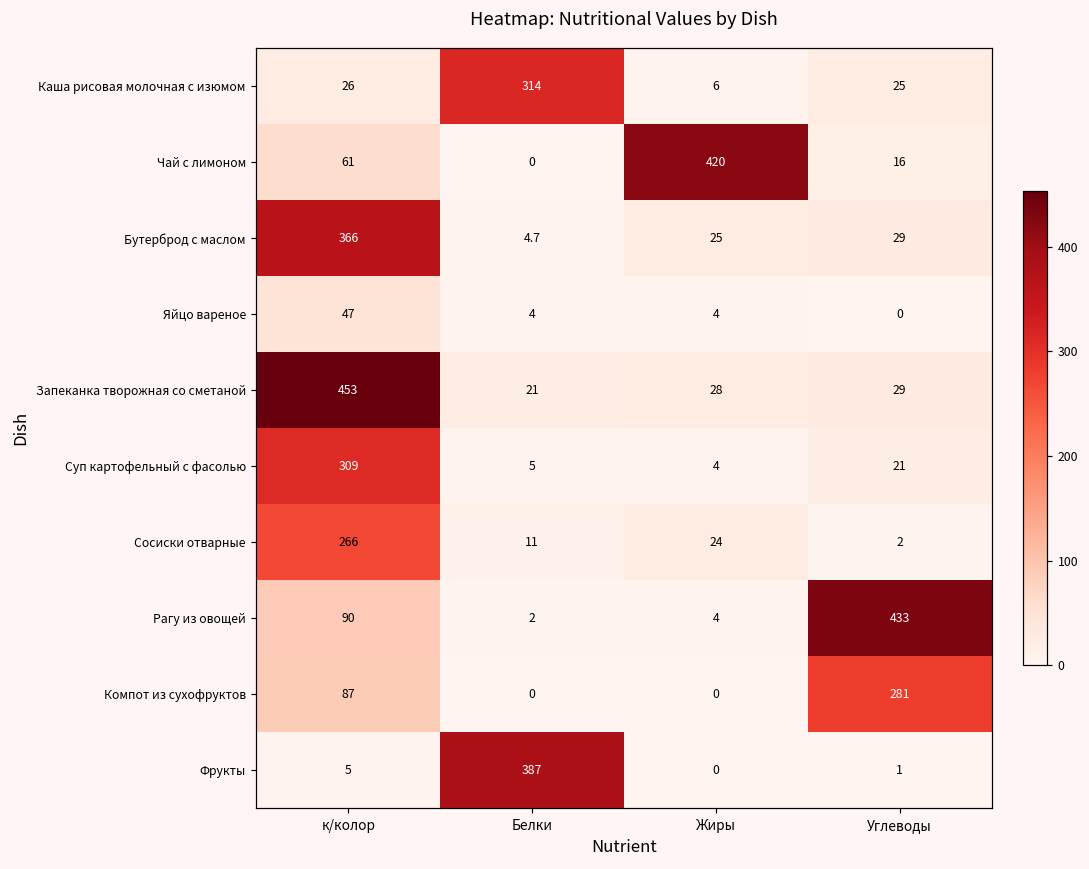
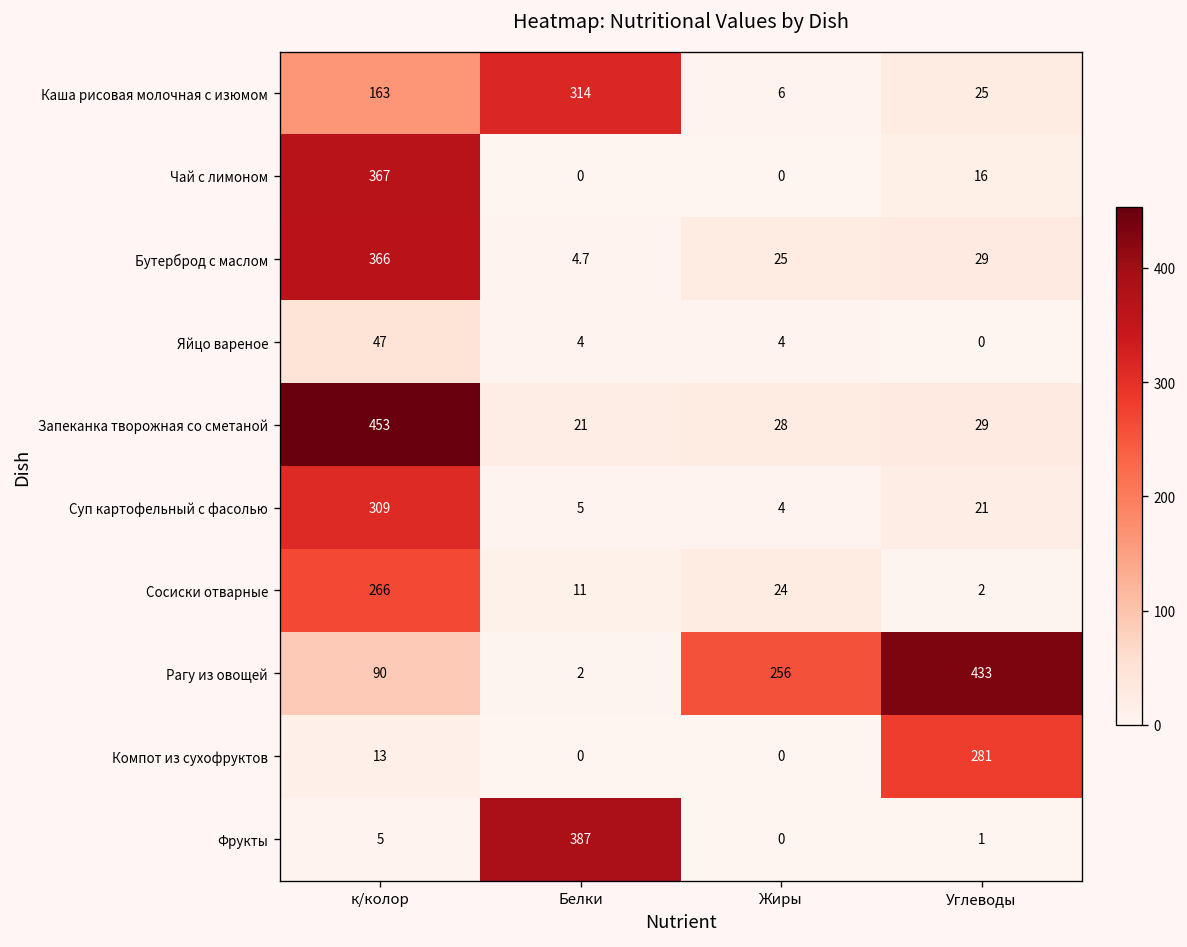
  {
    "Каша рисовая молочная с изюмом": {
-     "к/колор": 26,
+     "к/колор": 163,
      "Белки": 314,
      "Жиры": 6,
      "Углеводы": 25
    },
    "Чай с лимоном": {
-     "к/колор": 61,
+     "к/колор": 367,
      "Белки": 0,
-     "Жиры": 420,
+     "Жиры": 0,
      "Углеводы": 16
    },
    "Бутерброд с маслом": {
      "к/колор": 366,
      "Белки": 4.7,
      "Жиры": 25,
      "Углеводы": 29
    },
    "Яйцо вареное": {
      "к/колор": 47,
      "Белки": 4,
      "Жиры": 4,
      "Углеводы": 0
    },
    "Запеканка творожная со сметаной": {
      "к/колор": 453,
      "Белки": 21,
      "Жиры": 28,
      "Углеводы": 29
    },
    "Суп картофельный с фасолью": {
      "к/колор": 309,
      "Белки": 5,
      "Жиры": 4,
      "Углеводы": 21
    },
    "Сосиски отварные": {
      "к/колор": 266,
      "Белки": 11,
      "Жиры": 24,
      "Углеводы": 2
    },
    "Рагу из овощей": {
      "к/колор": 90,
      "Белки": 2,
-     "Жиры": 4,
+     "Жиры": 256,
      "Углеводы": 433
    },
    "Компот из сухофруктов": {
-     "к/колор": 87,
+     "к/колор": 13,
      "Белки": 0,
      "Жиры": 0,
      "Углеводы": 281
    },
    "Фрукты": {
      "к/колор": 5,
      "Белки": 387,
      "Жиры": 0,
      "Углеводы": 1
    }
  }
